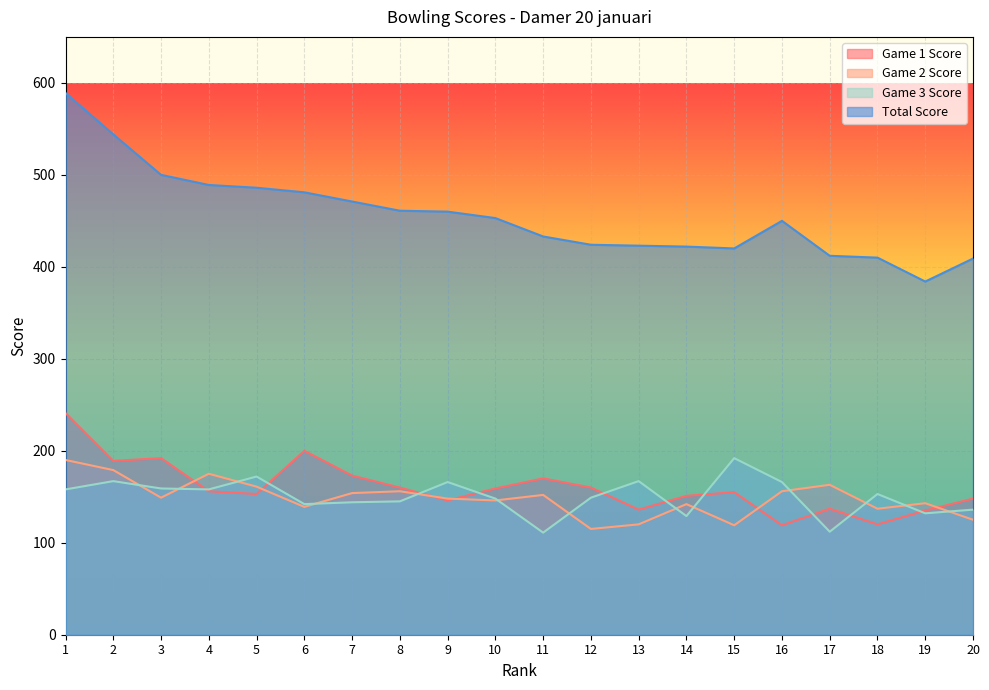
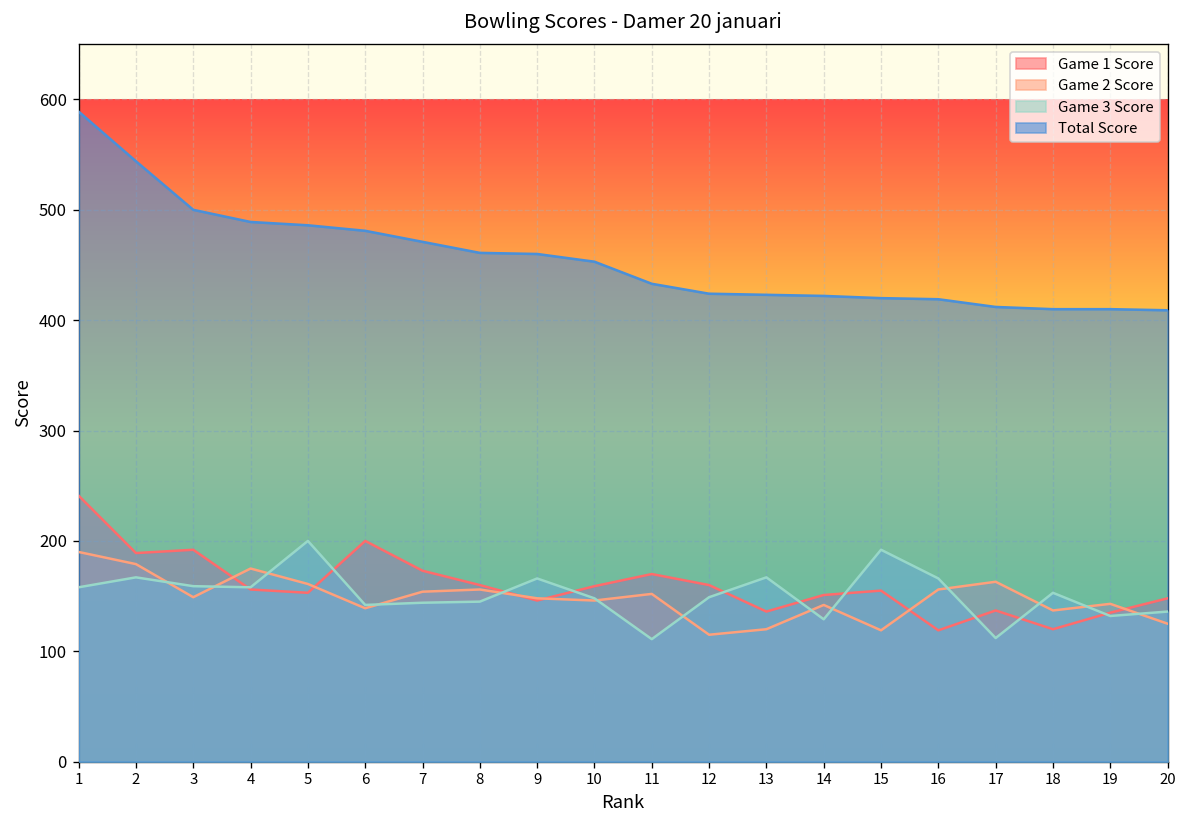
  {
    "Game 3 Score": {
      "1": 160,
      "2": 170,
      "3": 160,
-     "5": 170,
+     "5": 200,
      "6": 140,
      "7": 140,
      "8": 150,
      "9": 170,
      "11": 110,
      "12": 150,
      "13": 170,
      "14": 130,
      "15": 190,
      "16": 170,
      "17": 110,
      "18": 150,
      "19": 130,
      "20": 140
    },
    "Total Score": {
      "1": 590,
      "2": 540,
      "3": 500,
      "4": 490,
      "5": 490,
      "6": 480,
      "7": 470,
      "8": 460,
      "9": 460,
      "10": 450,
      "11": 430,
      "12": 420,
      "13": 420,
      "14": 420,
      "15": 420,
-     "16": 450,
+     "16": 420,
      "17": 410,
      "18": 410,
-     "19": 380,
+     "19": 410,
      "20": 410
    }
  }
